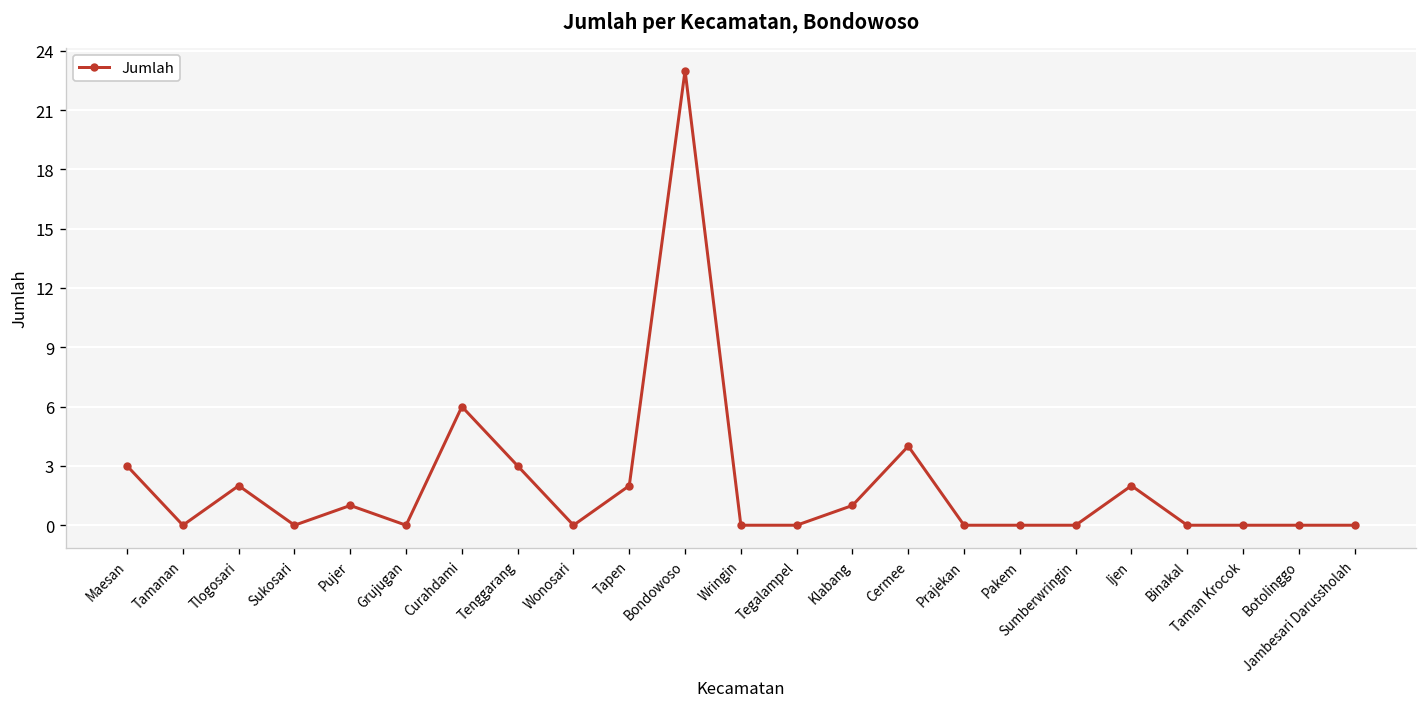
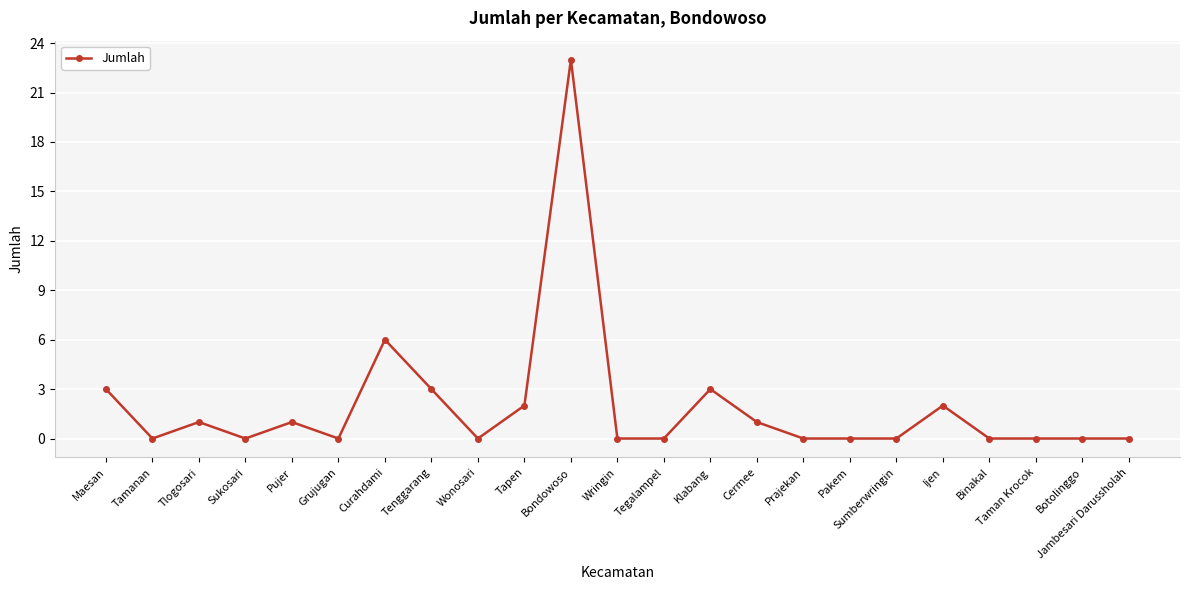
  {
    "Maesan": 3,
    "Tamanan": 0,
-   "Tlogosari": 2,
+   "Tlogosari": 1,
    "Sukosari": 0,
    "Pujer": 1,
    "Grujugan": 0,
    "Curahdami": 6,
    "Tenggarang": 3,
    "Wonosari": 0,
    "Tapen": 2,
    "Bondowoso": 23,
    "Wringin": 0,
    "Tegalampel": 0,
-   "Klabang": 1,
-   "Cermee": 4,
+   "Klabang": 3,
+   "Cermee": 1,
    "Prajekan": 0,
    "Pakem": 0,
    "Sumberwringin": 0,
    "Ijen": 2,
    "Binakal": 0,
    "Taman Krocok": 0,
    "Botolinggo": 0,
    "Jambesari Darussholah": 0
  }
